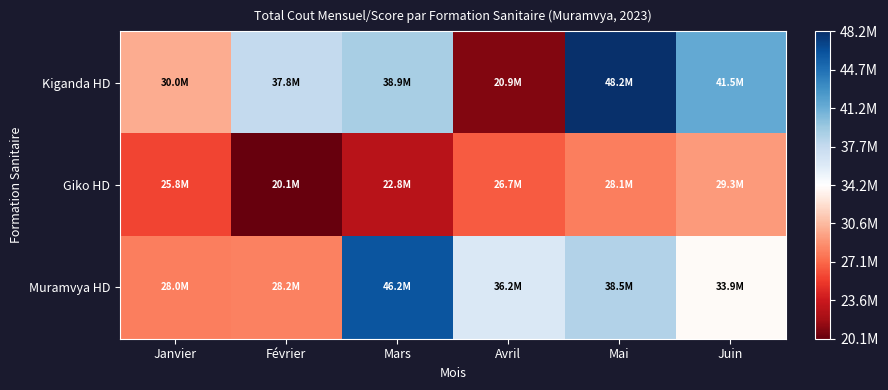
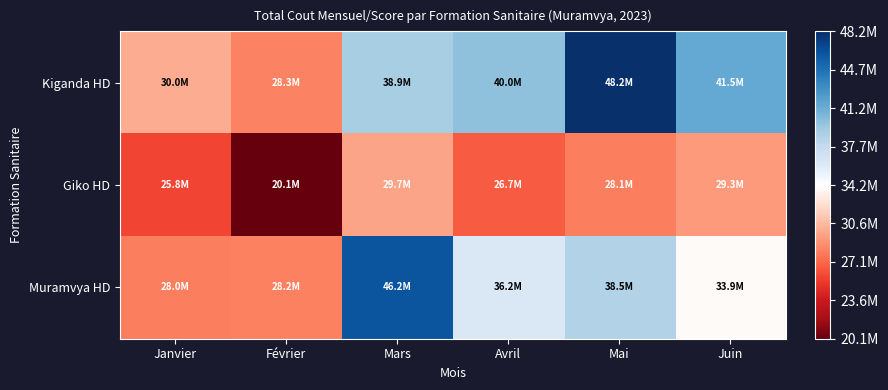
  {
    "Kiganda HD": {
      "Janvier": "30.0M",
-     "Février": "37.8M",
+     "Février": "28.3M",
      "Mars": "38.9M",
-     "Avril": "20.9M",
+     "Avril": "40.0M",
      "Mai": "48.2M",
      "Juin": "41.5M"
    },
    "Giko HD": {
      "Janvier": "25.8M",
      "Février": "20.1M",
-     "Mars": "22.8M",
+     "Mars": "29.7M",
      "Avril": "26.7M",
      "Mai": "28.1M",
      "Juin": "29.3M"
    },
    "Muramvya HD": {
      "Janvier": "28.0M",
      "Février": "28.2M",
      "Mars": "46.2M",
      "Avril": "36.2M",
      "Mai": "38.5M",
      "Juin": "33.9M"
    }
  }
